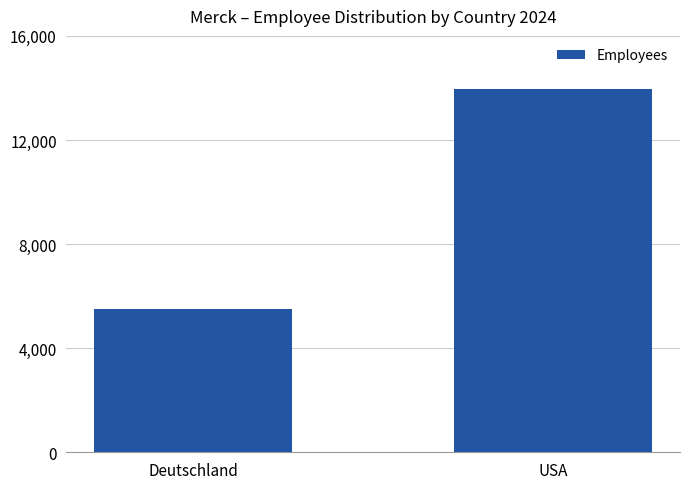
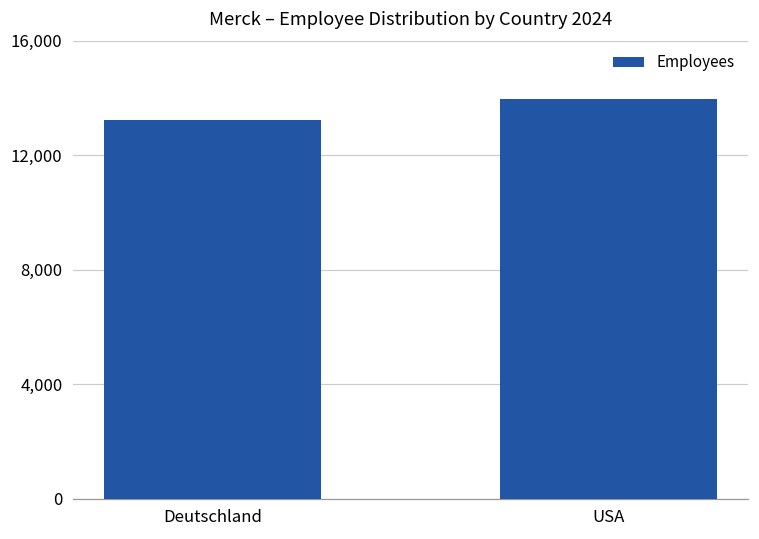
  {
-   "Deutschland": "5,500",
+   "Deutschland": "13,200",
    "USA": "14,000"
  }
